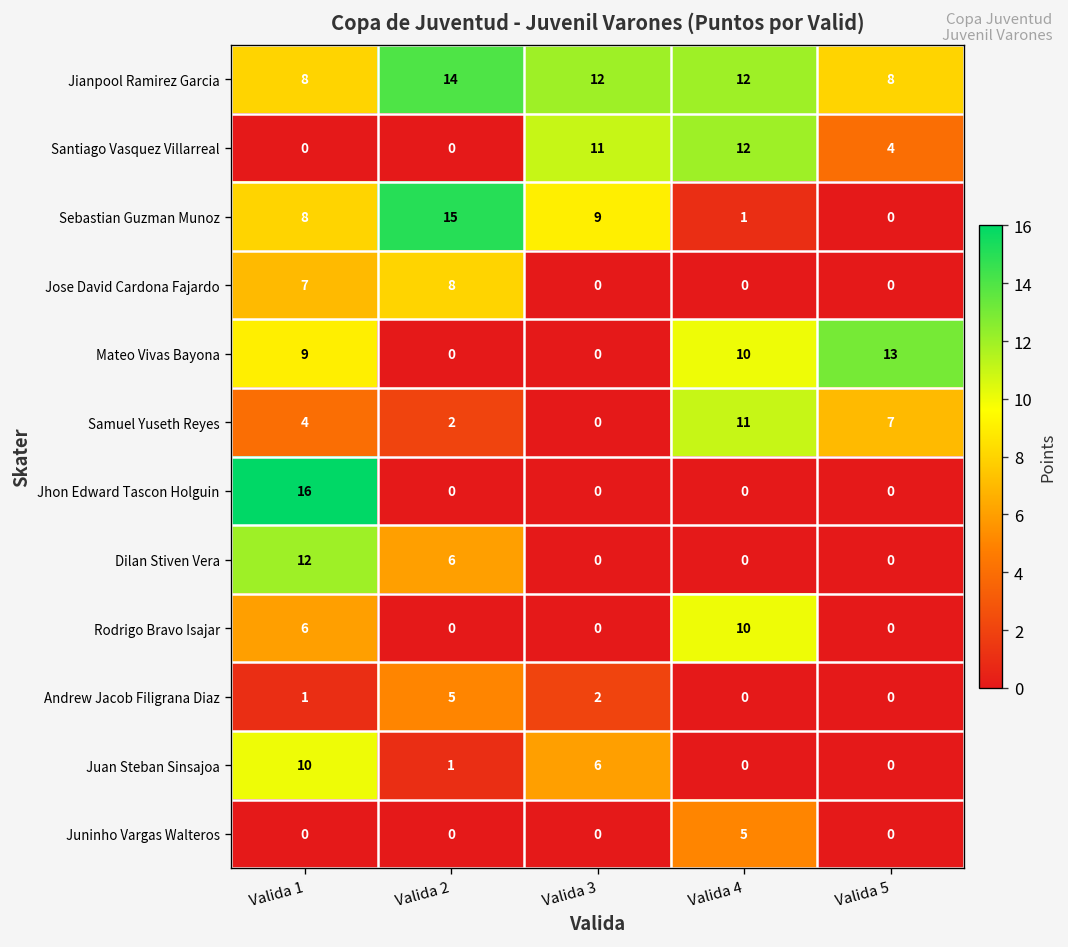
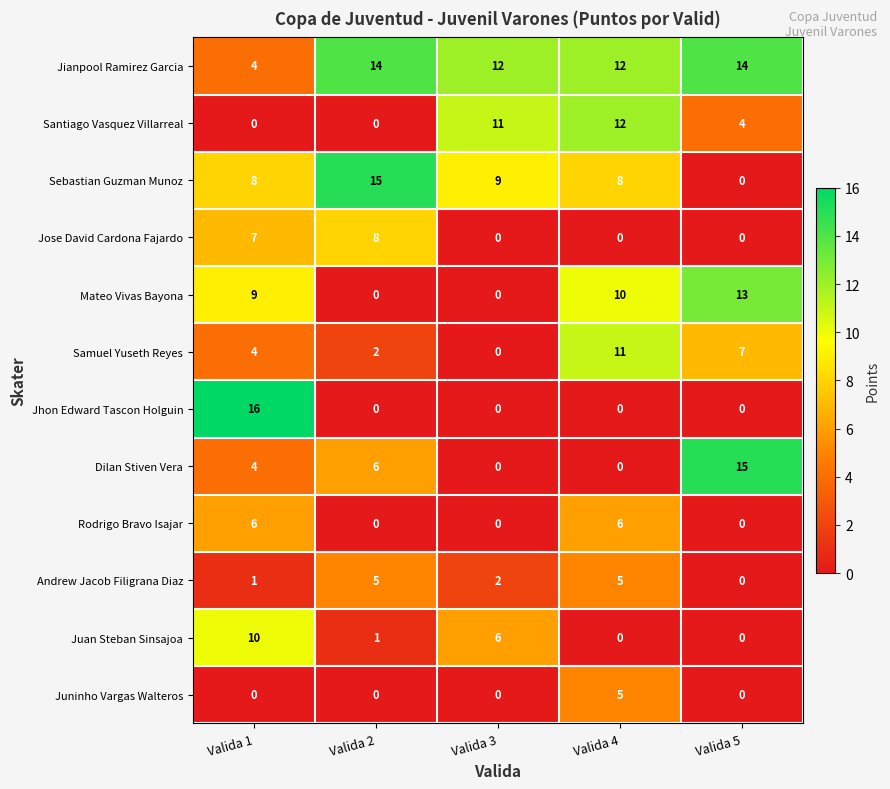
  {
    "Jianpool Ramirez Garcia": {
-     "Valida 1": 8,
+     "Valida 1": 4,
      "Valida 2": 14,
      "Valida 3": 12,
      "Valida 4": 12,
-     "Valida 5": 8
+     "Valida 5": 14
    },
    "Santiago Vasquez Villarreal": {
      "Valida 1": 0,
      "Valida 2": 0,
      "Valida 3": 11,
      "Valida 4": 12,
      "Valida 5": 4
    },
    "Sebastian Guzman Munoz": {
      "Valida 1": 8,
      "Valida 2": 15,
      "Valida 3": 9,
-     "Valida 4": 1,
+     "Valida 4": 8,
      "Valida 5": 0
    },
    "Jose David Cardona Fajardo": {
      "Valida 1": 7,
      "Valida 2": 8,
      "Valida 3": 0,
      "Valida 4": 0,
      "Valida 5": 0
    },
    "Mateo Vivas Bayona": {
      "Valida 1": 9,
      "Valida 2": 0,
      "Valida 3": 0,
      "Valida 4": 10,
      "Valida 5": 13
    },
    "Samuel Yuseth Reyes": {
      "Valida 1": 4,
      "Valida 2": 2,
      "Valida 3": 0,
      "Valida 4": 11,
      "Valida 5": 7
    },
    "Jhon Edward Tascon Holguin": {
      "Valida 1": 16,
      "Valida 2": 0,
      "Valida 3": 0,
      "Valida 4": 0,
      "Valida 5": 0
    },
    "Dilan Stiven Vera": {
-     "Valida 1": 12,
+     "Valida 1": 4,
      "Valida 2": 6,
      "Valida 3": 0,
      "Valida 4": 0,
-     "Valida 5": 0
+     "Valida 5": 15
    },
    "Rodrigo Bravo Isajar": {
      "Valida 1": 6,
      "Valida 2": 0,
      "Valida 3": 0,
-     "Valida 4": 10,
+     "Valida 4": 6,
      "Valida 5": 0
    },
    "Andrew Jacob Filigrana Diaz": {
      "Valida 1": 1,
      "Valida 2": 5,
      "Valida 3": 2,
-     "Valida 4": 0,
+     "Valida 4": 5,
      "Valida 5": 0
    },
    "Juan Steban Sinsajoa": {
      "Valida 1": 10,
      "Valida 2": 1,
      "Valida 3": 6,
      "Valida 4": 0,
      "Valida 5": 0
    },
    "Juninho Vargas Walteros": {
      "Valida 1": 0,
      "Valida 2": 0,
      "Valida 3": 0,
      "Valida 4": 5,
      "Valida 5": 0
    }
  }
